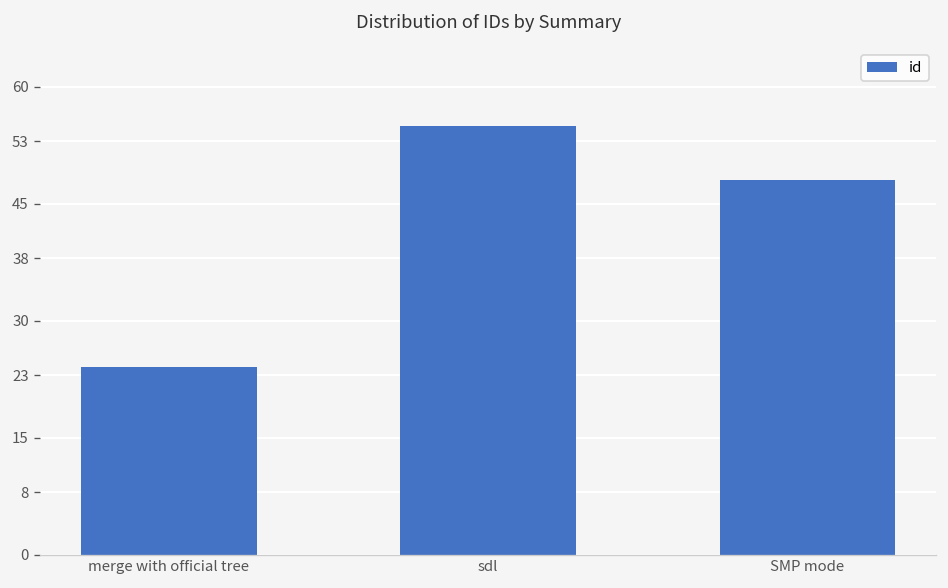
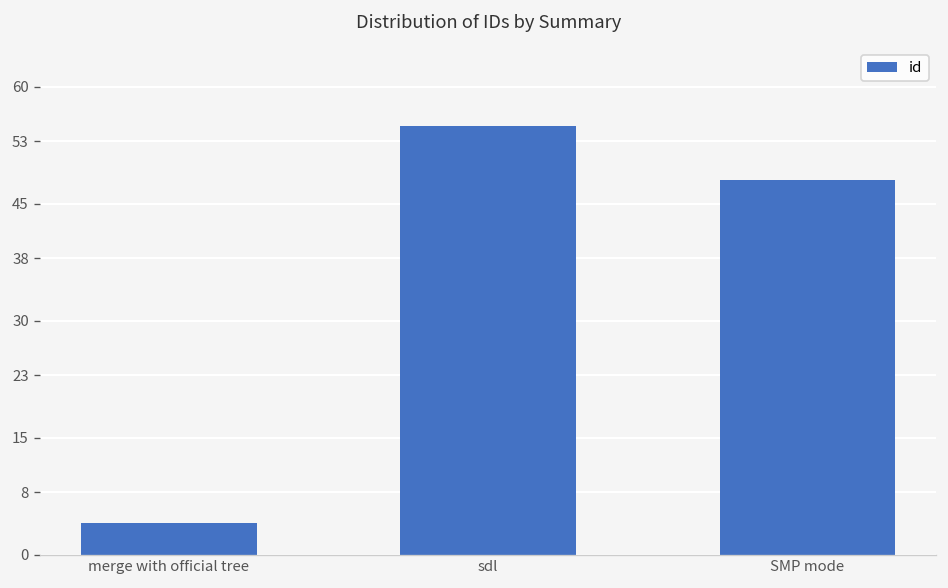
  {
-   "merge with official tree": 24,
+   "merge with official tree": 4,
    "sdl": 55,
    "SMP mode": 48
  }
